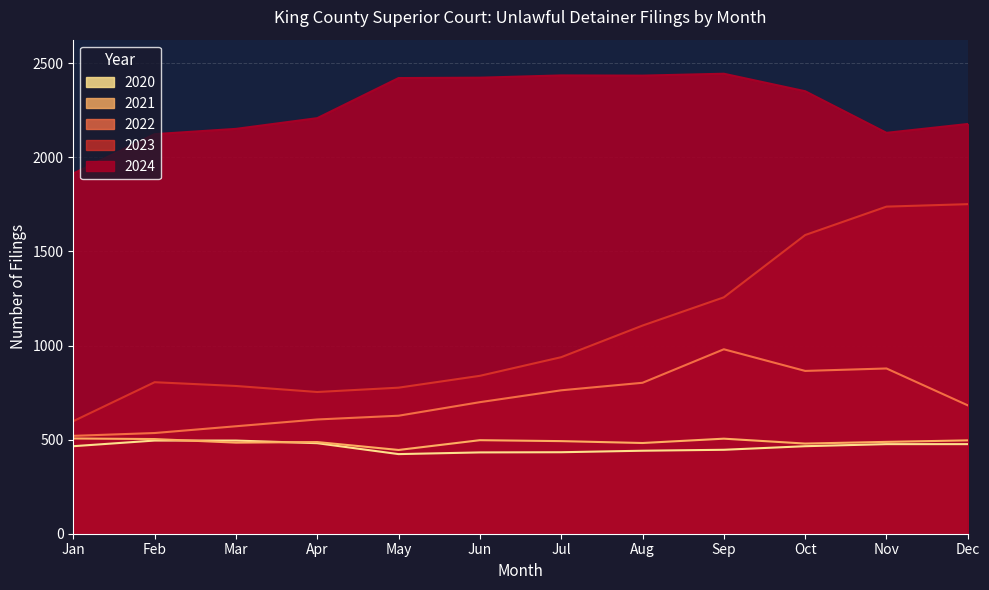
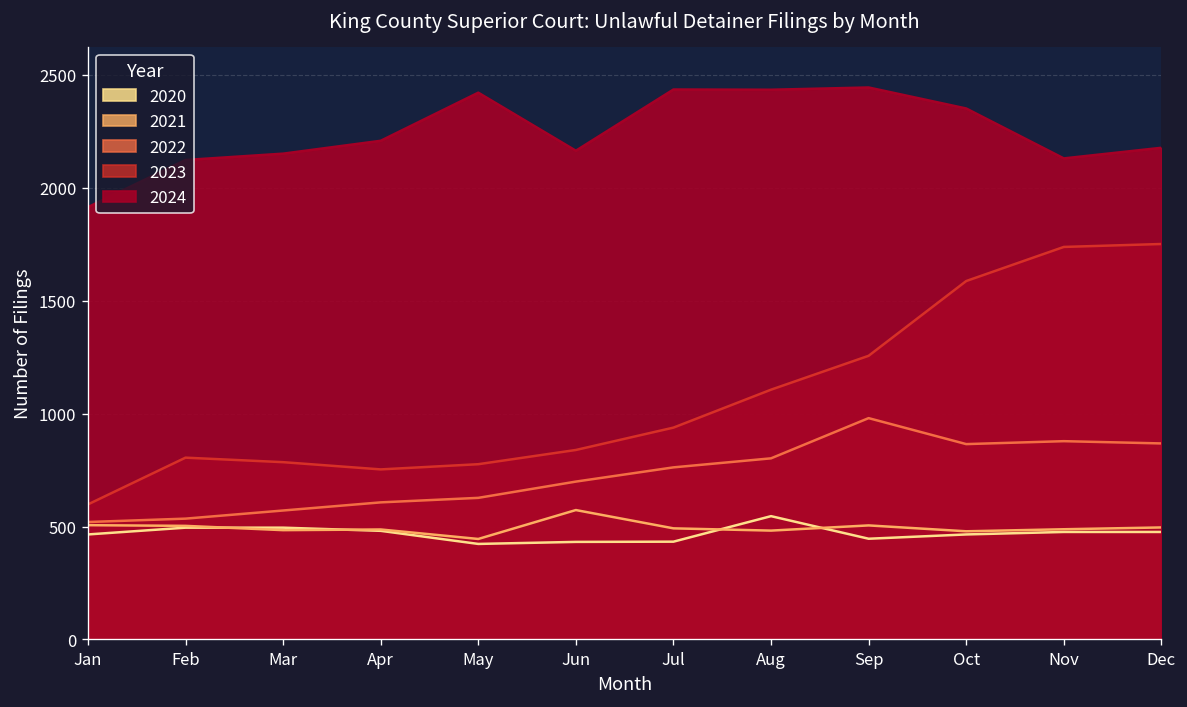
  {
    "2020": {
      "Jan": 470,
      "May": 420,
      "Jun": 430,
      "Jul": 430,
-     "Aug": 440,
+     "Aug": 550,
      "Sep": 450,
      "Oct": 470,
      "Dec": 480
    },
    "2021": {
      "Jan": 510,
      "May": 450,
-     "Jun": 500,
+     "Jun": 570,
      "Jul": 490,
      "Aug": 480,
      "Sep": 510,
      "Oct": 480,
      "Dec": 500
    },
    "2022": {
      "Jan": 520,
      "Feb": 540,
      "Mar": 570,
      "Apr": 610,
      "May": 630,
      "Jun": 700,
      "Jul": 760,
      "Aug": 800,
      "Sep": 980,
      "Oct": 870,
      "Nov": 880,
-     "Dec": 680
+     "Dec": 870
    },
    "2023": {
      "Jan": 600,
      "Feb": 810,
      "Mar": 790,
      "Apr": 750,
      "May": 780,
      "Jun": 840,
      "Jul": 940,
      "Aug": 1110,
      "Sep": 1260,
      "Oct": 1590,
      "Nov": 1740,
      "Dec": 1750
    },
    "2024": {
      "Jan": 1910,
      "Mar": 2150,
      "Apr": 2210,
      "May": 2420,
-     "Jun": 2420,
+     "Jun": 2160,
      "Jul": 2440,
      "Aug": 2430,
      "Sep": 2440,
      "Oct": 2350,
      "Nov": 2130,
      "Dec": 2180
    }
  }
